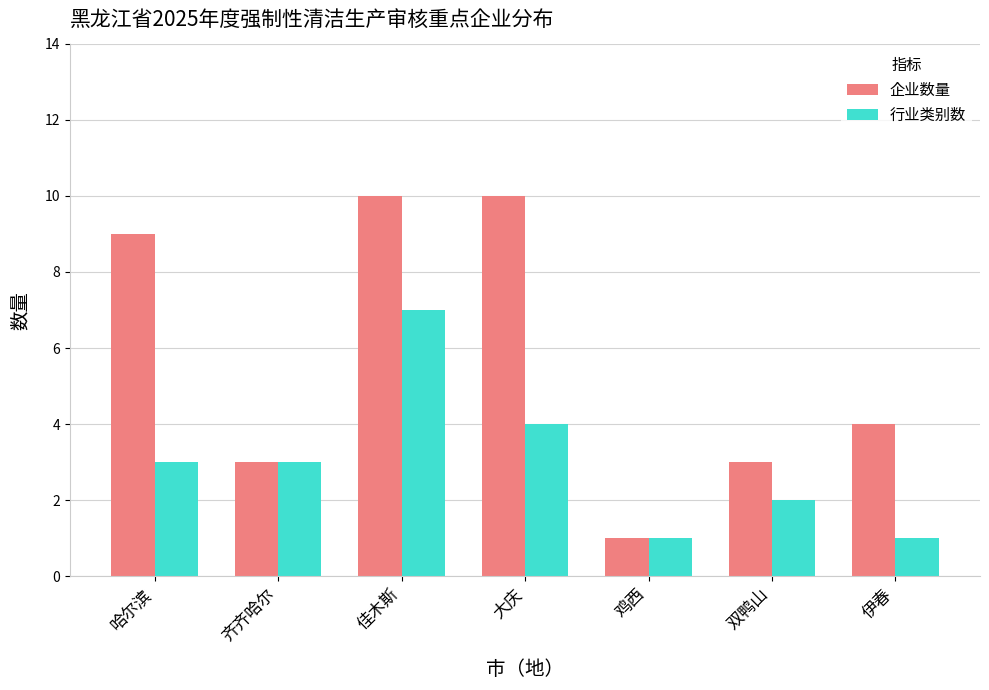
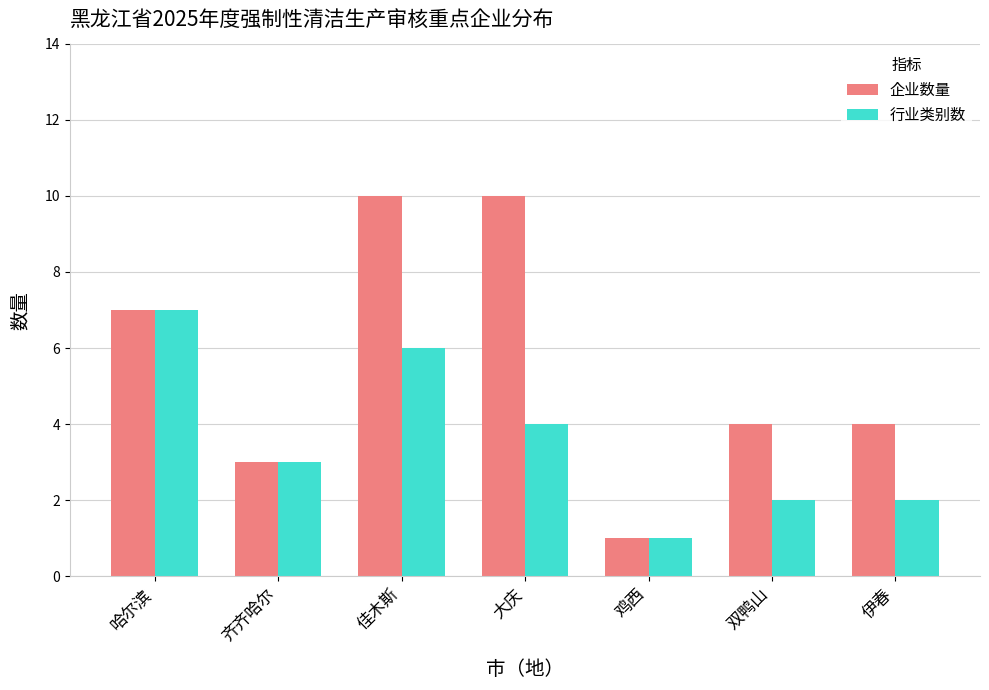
  {
    "企业数量": {
-     "哈尔滨": 9,
+     "哈尔滨": 7,
      "齐齐哈尔": 3,
      "佳木斯": 10,
      "大庆": 10,
      "鸡西": 1,
-     "双鸭山": 3,
+     "双鸭山": 4,
      "伊春": 4
    },
    "行业类别数": {
-     "哈尔滨": 3,
+     "哈尔滨": 7,
      "齐齐哈尔": 3,
-     "佳木斯": 7,
+     "佳木斯": 6,
      "大庆": 4,
      "鸡西": 1,
      "双鸭山": 2,
-     "伊春": 1
+     "伊春": 2
    }
  }
